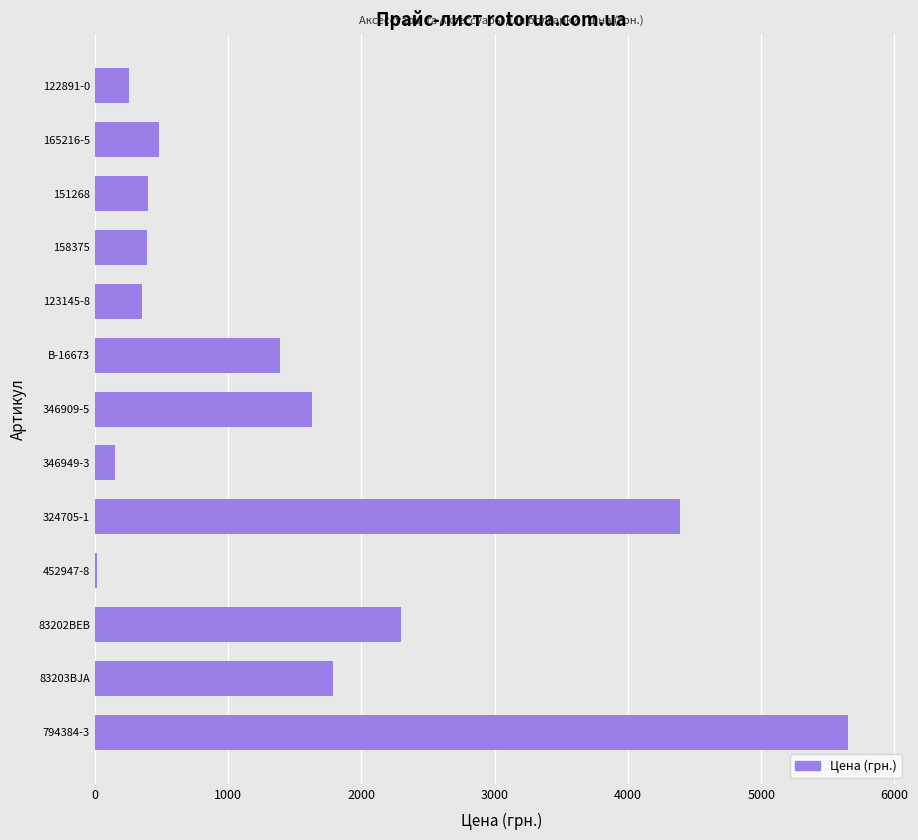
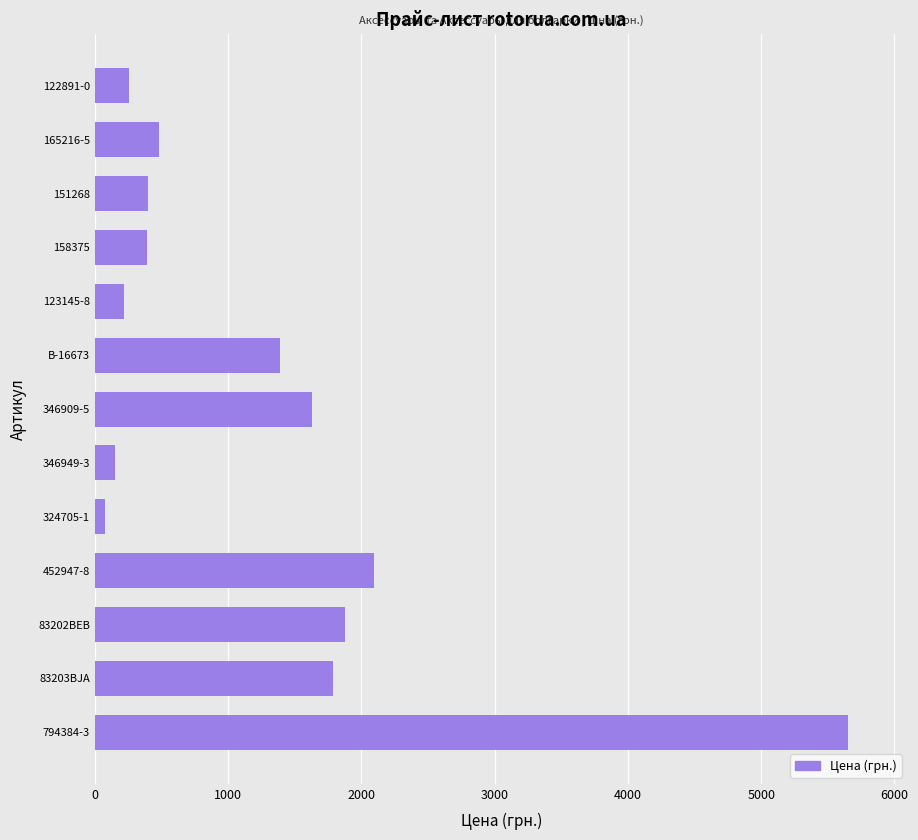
  {
    "122891-0": 250,
    "165216-5": 480,
    "151268": 400,
    "158375": 390,
-   "123145-8": 350,
+   "123145-8": 220,
    "B-16673": 1390,
    "346909-5": 1630,
    "346949-3": 150,
-   "324705-1": 4390,
-   "452947-8": 10,
-   "83202BEB": 2300,
+   "324705-1": 80,
+   "452947-8": 2100,
+   "83202BEB": 1870,
    "83203BJA": 1790,
    "794384-3": 5650
  }
